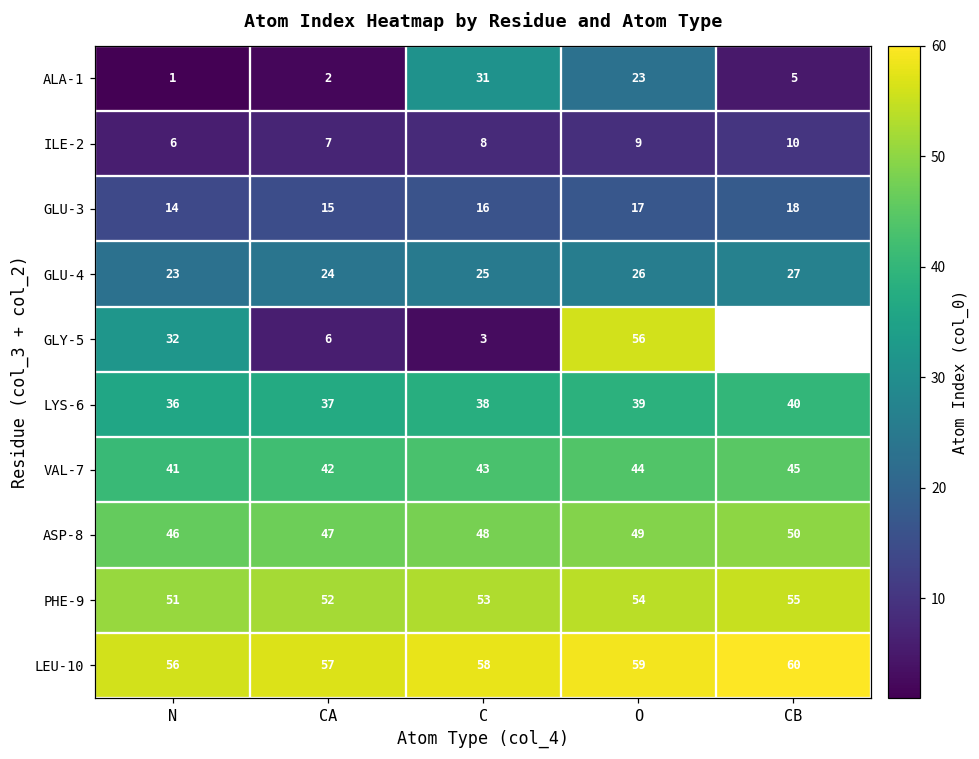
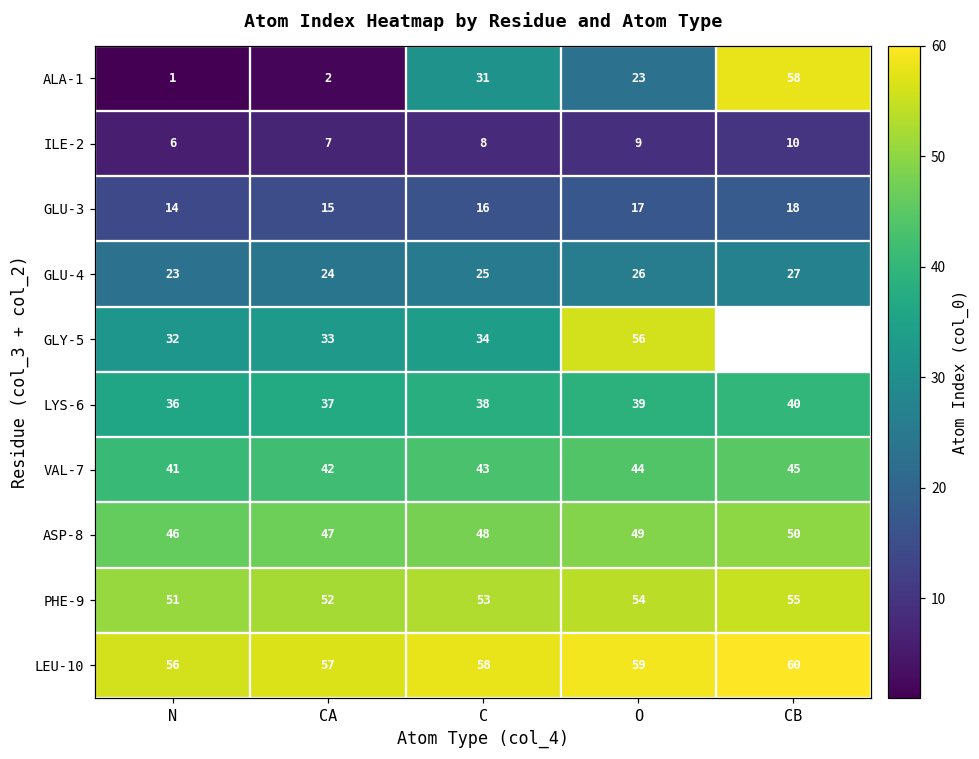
  {
    "ALA-1": {
      "N": 1,
      "CA": 2,
      "C": 31,
      "O": 23,
-     "CB": 5
+     "CB": 58
    },
    "ILE-2": {
      "N": 6,
      "CA": 7,
      "C": 8,
      "O": 9,
      "CB": 10
    },
    "GLU-3": {
      "N": 14,
      "CA": 15,
      "C": 16,
      "O": 17,
      "CB": 18
    },
    "GLU-4": {
      "N": 23,
      "CA": 24,
      "C": 25,
      "O": 26,
      "CB": 27
    },
    "GLY-5": {
      "N": 32,
-     "CA": 6,
-     "C": 3,
+     "CA": 33,
+     "C": 34,
      "O": 56
    },
    "LYS-6": {
      "N": 36,
      "CA": 37,
      "C": 38,
      "O": 39,
      "CB": 40
    },
    "VAL-7": {
      "N": 41,
      "CA": 42,
      "C": 43,
      "O": 44,
      "CB": 45
    },
    "ASP-8": {
      "N": 46,
      "CA": 47,
      "C": 48,
      "O": 49,
      "CB": 50
    },
    "PHE-9": {
      "N": 51,
      "CA": 52,
      "C": 53,
      "O": 54,
      "CB": 55
    },
    "LEU-10": {
      "N": 56,
      "CA": 57,
      "C": 58,
      "O": 59,
      "CB": 60
    }
  }
